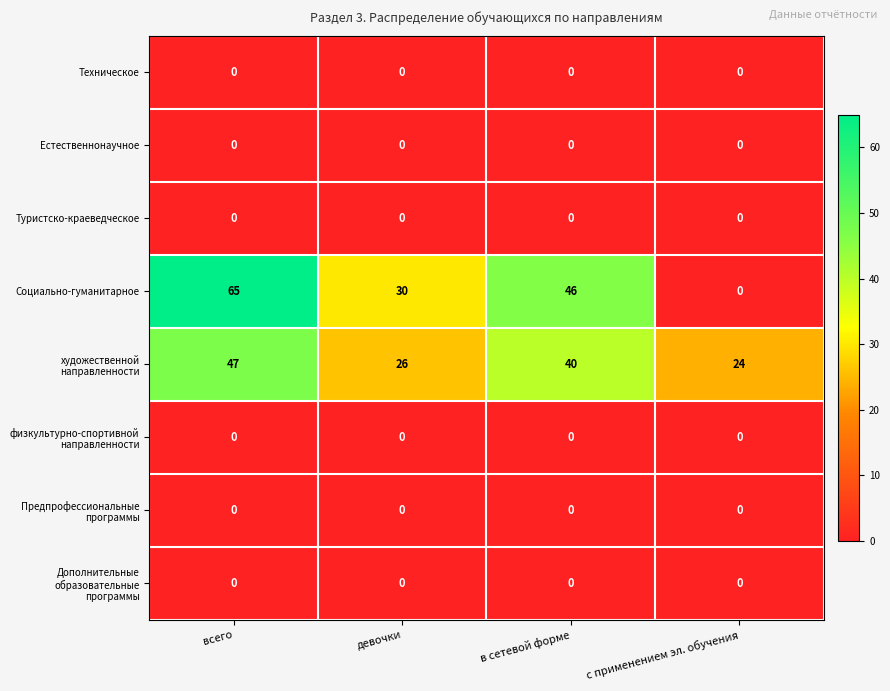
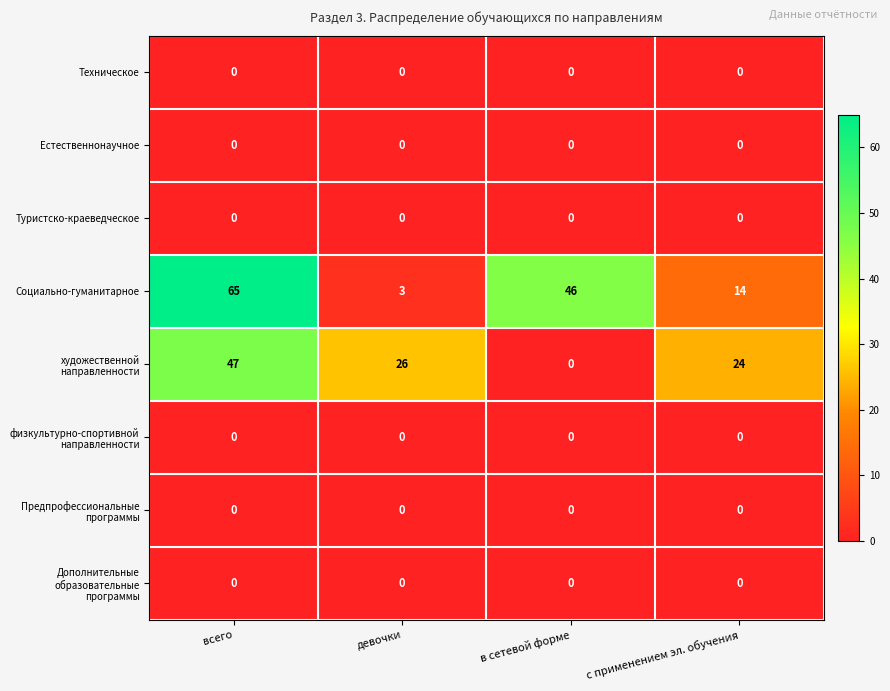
  {
    "Техническое": {
      "всего": 0,
      "девочки": 0,
      "в сетевой форме": 0,
      "с применением эл. обучения": 0
    },
    "Естественнонаучное": {
      "всего": 0,
      "девочки": 0,
      "в сетевой форме": 0,
      "с применением эл. обучения": 0
    },
    "Туристско-краеведческое": {
      "всего": 0,
      "девочки": 0,
      "в сетевой форме": 0,
      "с применением эл. обучения": 0
    },
    "Социально-гуманитарное": {
      "всего": 65,
-     "девочки": 30,
+     "девочки": 3,
      "в сетевой форме": 46,
-     "с применением эл. обучения": 0
+     "с применением эл. обучения": 14
    },
    "художественной направленности": {
      "всего": 47,
      "девочки": 26,
-     "в сетевой форме": 40,
+     "в сетевой форме": 0,
      "с применением эл. обучения": 24
    },
    "физкультурно-спортивной направленности": {
      "всего": 0,
      "девочки": 0,
      "в сетевой форме": 0,
      "с применением эл. обучения": 0
    },
    "Предпрофессиональные программы": {
      "всего": 0,
      "девочки": 0,
      "в сетевой форме": 0,
      "с применением эл. обучения": 0
    },
    "Дополнительные образовательные программы": {
      "всего": 0,
      "девочки": 0,
      "в сетевой форме": 0,
      "с применением эл. обучения": 0
    }
  }
